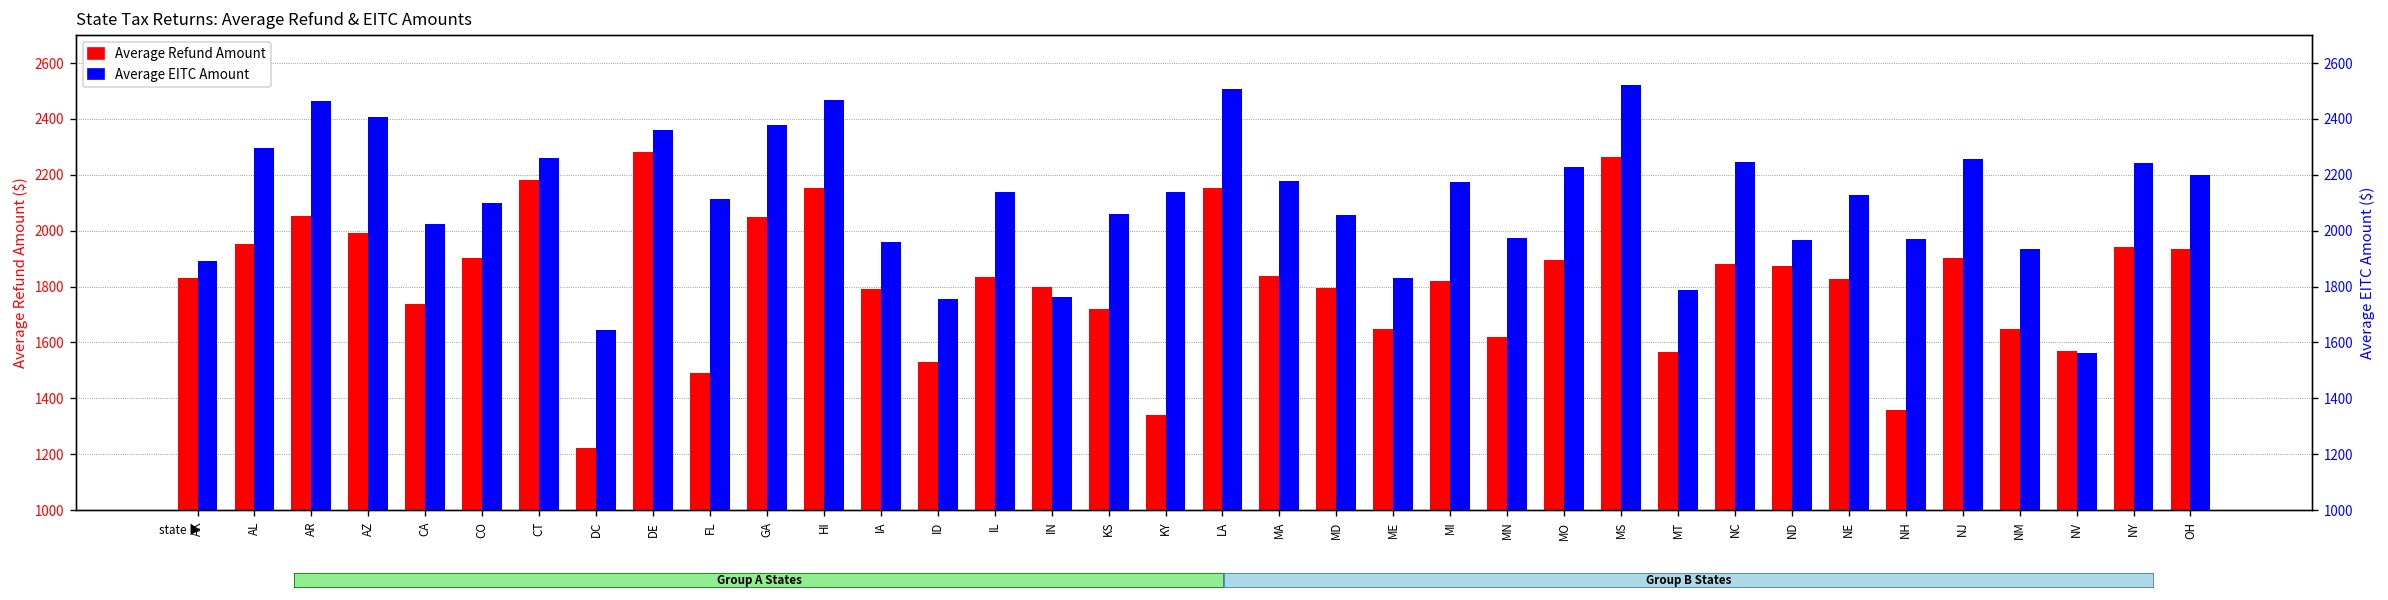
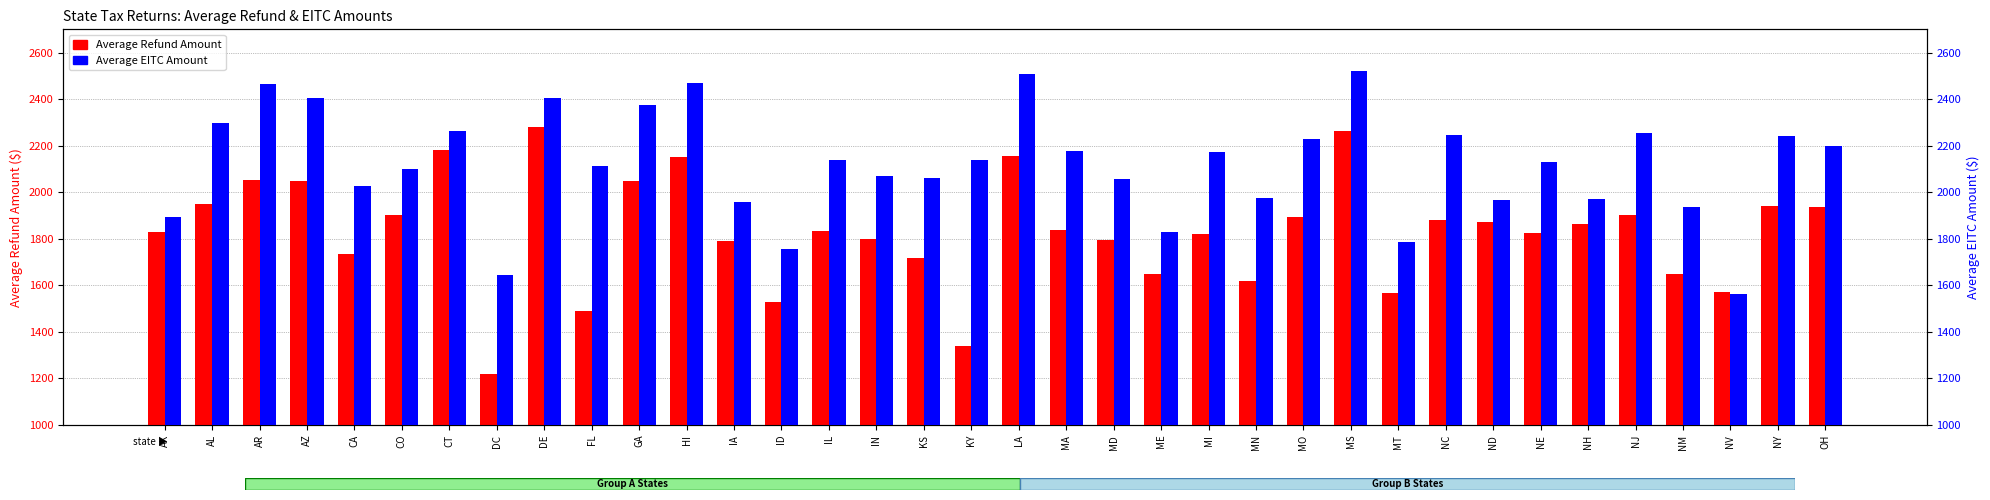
  {
    "Average Refund Amount": {
      "AK": 1830,
      "AL": 1950,
      "AR": 2050,
-     "AZ": 1990,
+     "AZ": 2050,
      "CA": 1740,
      "CO": 1900,
      "CT": 2180,
      "DC": 1220,
      "DE": 2280,
      "FL": 1490,
      "GA": 2050,
      "HI": 2150,
      "IA": 1790,
      "ID": 1530,
      "IL": 1840,
      "IN": 1800,
      "KS": 1720,
      "KY": 1340,
      "LA": 2150,
      "MA": 1840,
      "MD": 1800,
      "ME": 1650,
      "MI": 1820,
      "MN": 1620,
      "MO": 1900,
      "MS": 2260,
      "MT": 1570,
      "NC": 1880,
      "ND": 1870,
      "NE": 1830,
-     "NH": 1360,
+     "NH": 1870,
      "NJ": 1900,
      "NM": 1650,
      "NV": 1570,
      "NY": 1940,
      "OH": 1940
    },
    "Average EITC Amount": {
      "AK": 1890,
      "AL": 2300,
      "AR": 2470,
      "AZ": 2410,
      "CA": 2030,
      "CO": 2100,
      "CT": 2260,
      "DC": 1640,
-     "DE": 2360,
+     "DE": 2410,
      "FL": 2110,
      "GA": 2380,
      "HI": 2470,
      "IA": 1960,
      "ID": 1750,
      "IL": 2140,
-     "IN": 1760,
+     "IN": 2070,
      "KS": 2060,
      "KY": 2140,
      "LA": 2510,
      "MA": 2180,
      "MD": 2060,
      "ME": 1830,
      "MI": 2170,
      "MN": 1970,
      "MO": 2230,
      "MS": 2520,
      "MT": 1790,
      "NC": 2250,
      "ND": 1970,
      "NE": 2130,
      "NH": 1970,
      "NJ": 2260,
      "NM": 1940,
      "NV": 1560,
      "NY": 2240,
      "OH": 2200
    }
  }
